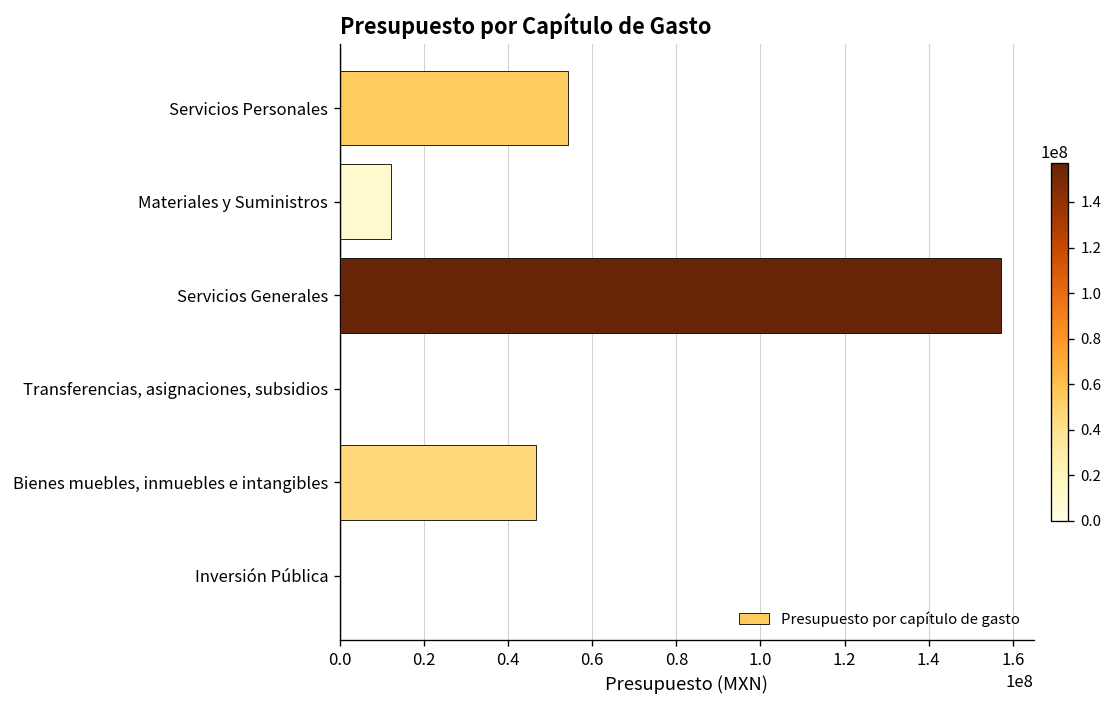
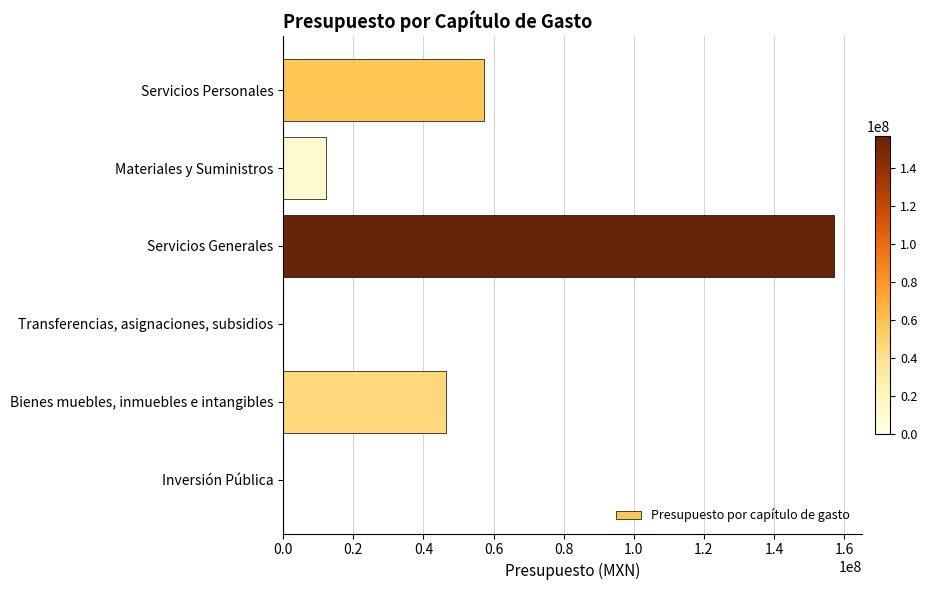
  {
-   "Servicios Personales": 54000000,
+   "Servicios Personales": 57000000,
    "Materiales y Suministros": 12000000,
    "Servicios Generales": 157000000,
    "Transferencias, asignaciones, subsidios": 0,
    "Bienes muebles, inmuebles e intangibles": 47000000,
    "Inversión Pública": 0
  }
